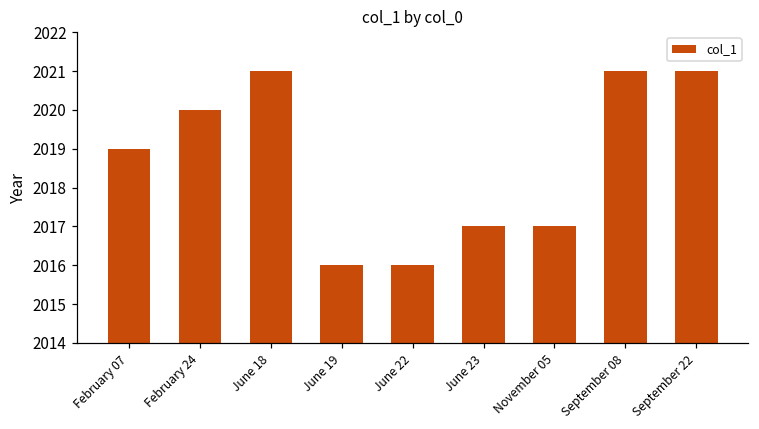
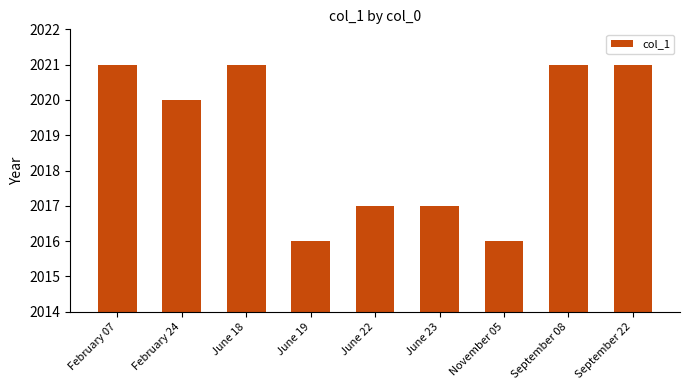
  {
-   "February 07": 2019,
+   "February 07": 2021,
    "February 24": 2020,
    "June 18": 2021,
    "June 19": 2016,
-   "June 22": 2016,
+   "June 22": 2017,
    "June 23": 2017,
-   "November 05": 2017,
+   "November 05": 2016,
    "September 08": 2021,
    "September 22": 2021
  }
